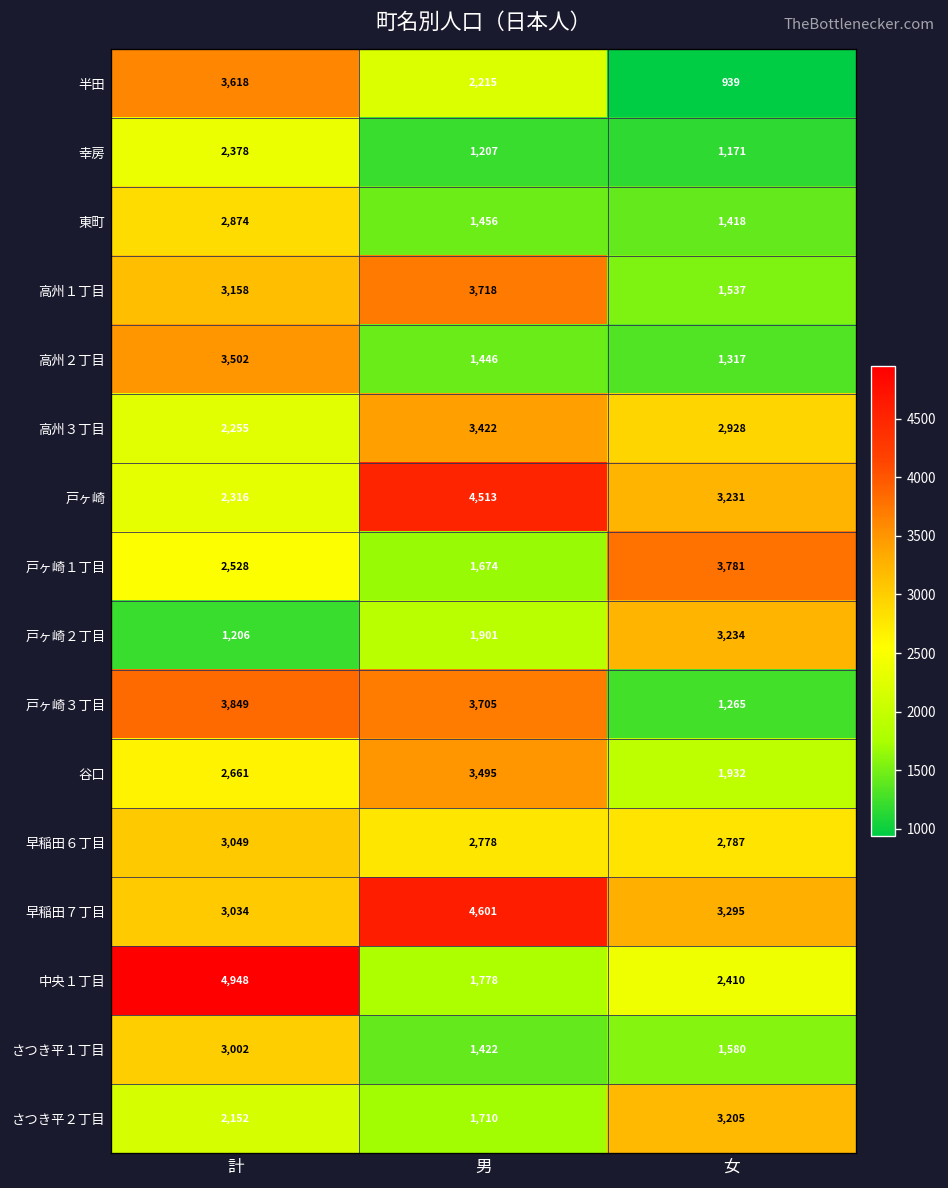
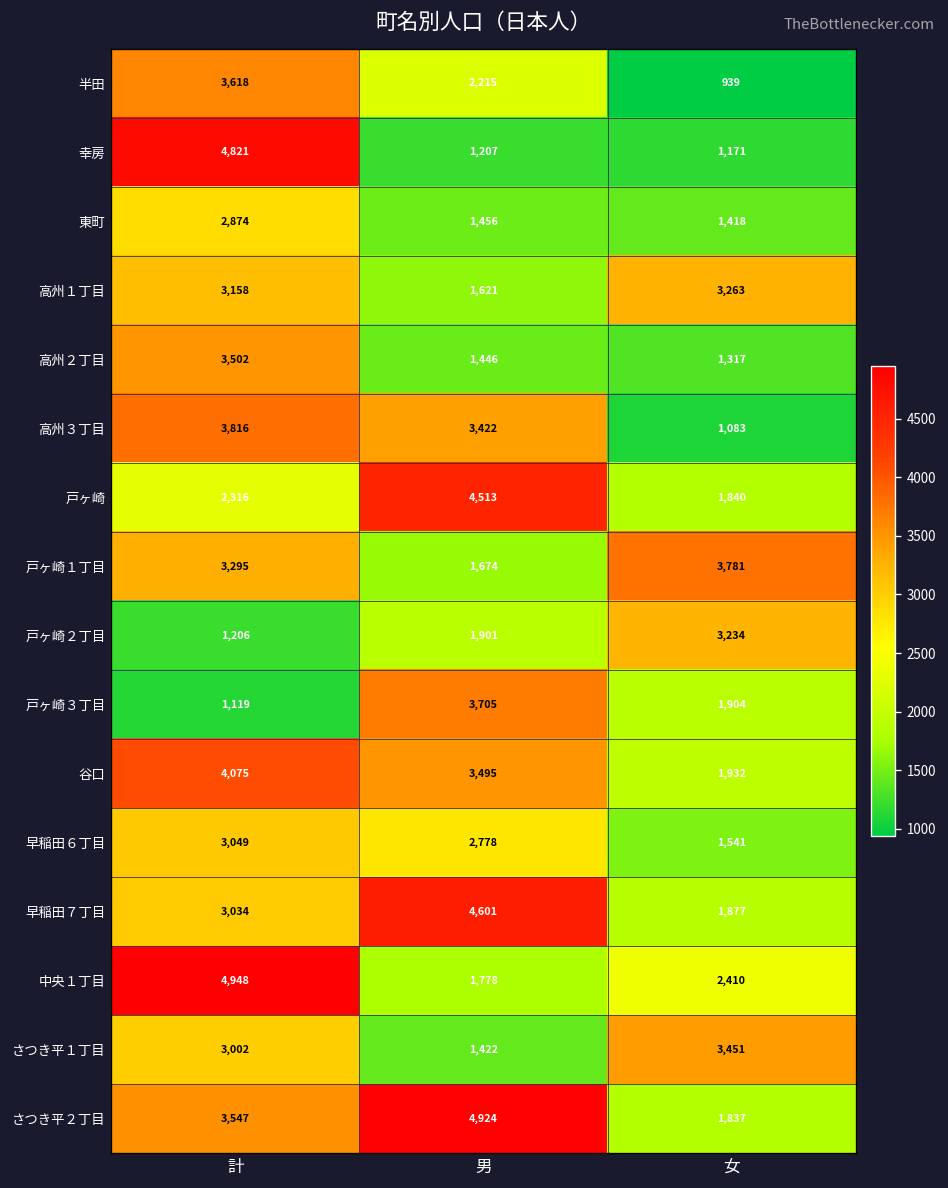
  {
    "半田": {
      "計": "3,618",
      "男": "2,215",
      "女": "939"
    },
    "幸房": {
-     "計": "2,378",
+     "計": "4,821",
      "男": "1,207",
      "女": "1,171"
    },
    "東町": {
      "計": "2,874",
      "男": "1,456",
      "女": "1,418"
    },
    "高州１丁目": {
      "計": "3,158",
-     "男": "3,718",
-     "女": "1,537"
+     "男": "1,621",
+     "女": "3,263"
    },
    "高州２丁目": {
      "計": "3,502",
      "男": "1,446",
      "女": "1,317"
    },
    "高州３丁目": {
-     "計": "2,255",
+     "計": "3,816",
      "男": "3,422",
-     "女": "2,928"
+     "女": "1,083"
    },
    "戸ヶ崎": {
      "計": "2,316",
      "男": "4,513",
-     "女": "3,231"
+     "女": "1,840"
    },
    "戸ヶ崎１丁目": {
-     "計": "2,528",
+     "計": "3,295",
      "男": "1,674",
      "女": "3,781"
    },
    "戸ヶ崎２丁目": {
      "計": "1,206",
      "男": "1,901",
      "女": "3,234"
    },
    "戸ヶ崎３丁目": {
-     "計": "3,849",
+     "計": "1,119",
      "男": "3,705",
-     "女": "1,265"
+     "女": "1,904"
    },
    "谷口": {
-     "計": "2,661",
+     "計": "4,075",
      "男": "3,495",
      "女": "1,932"
    },
    "早稲田６丁目": {
      "計": "3,049",
      "男": "2,778",
-     "女": "2,787"
+     "女": "1,541"
    },
    "早稲田７丁目": {
      "計": "3,034",
      "男": "4,601",
-     "女": "3,295"
+     "女": "1,877"
    },
    "中央１丁目": {
      "計": "4,948",
      "男": "1,778",
      "女": "2,410"
    },
    "さつき平１丁目": {
      "計": "3,002",
      "男": "1,422",
-     "女": "1,580"
+     "女": "3,451"
    },
    "さつき平２丁目": {
-     "計": "2,152",
-     "男": "1,710",
-     "女": "3,205"
+     "計": "3,547",
+     "男": "4,924",
+     "女": "1,837"
    }
  }
